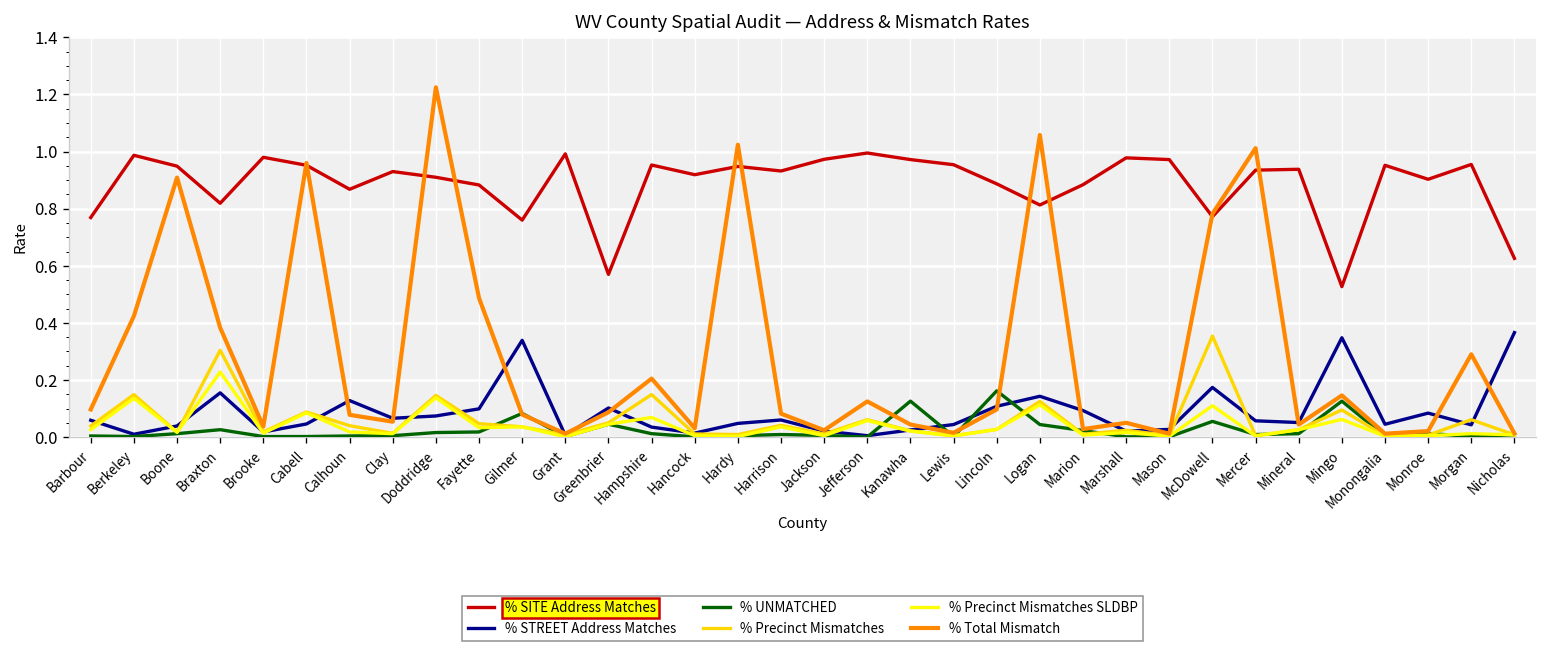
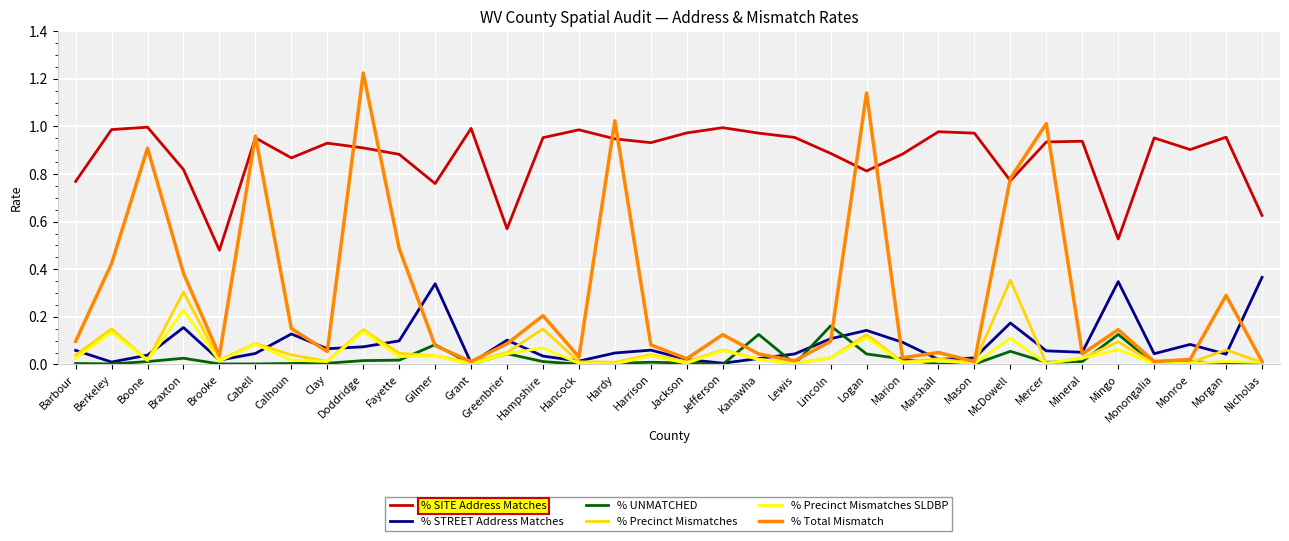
  {
    "% SITE Address Matches": {
      "Barbour": 0.77,
      "Berkeley": 0.99,
-     "Boone": 0.95,
+     "Boone": 1.00,
      "Braxton": 0.82,
-     "Brooke": 0.98,
+     "Brooke": 0.48,
      "Calhoun": 0.87,
      "Clay": 0.93,
      "Doddridge": 0.91,
      "Fayette": 0.88,
      "Gilmer": 0.76,
      "Grant": 0.99,
      "Greenbrier": 0.57,
      "Hampshire": 0.95,
-     "Hancock": 0.92,
+     "Hancock": 0.99,
      "Hardy": 0.95,
      "Harrison": 0.93,
      "Jackson": 0.97,
      "Jefferson": 1.00,
      "Kanawha": 0.97,
      "Lewis": 0.95,
      "Lincoln": 0.89,
      "Logan": 0.81,
      "Marion": 0.88,
      "Marshall": 0.98,
      "Mason": 0.97,
      "Mercer": 0.94,
      "Mineral": 0.94,
      "Mingo": 0.53,
      "Monongalia": 0.95,
      "Monroe": 0.90,
      "Morgan": 0.96,
      "Nicholas": 0.63
    },
    "% STREET Address Matches": {
      "Barbour": 0.06,
      "Boone": 0.04,
      "Braxton": 0.16,
      "Cabell": 0.05,
      "Calhoun": 0.13,
      "Clay": 0.07,
      "Doddridge": 0.07,
      "Fayette": 0.10,
      "Gilmer": 0.34,
      "Greenbrier": 0.10,
      "Hampshire": 0.04,
      "Hardy": 0.05,
      "Harrison": 0.06,
      "Lewis": 0.04,
      "Lincoln": 0.11,
      "Logan": 0.14,
      "Marion": 0.09,
      "Mason": 0.03,
      "McDowell": 0.17,
      "Mercer": 0.06,
      "Mingo": 0.35,
      "Monongalia": 0.05,
      "Monroe": 0.08,
      "Morgan": 0.04,
      "Nicholas": 0.37
    },
    "% UNMATCHED": {
      "Barbour": 0.00,
      "Braxton": 0.03,
      "Brooke": 0.00,
      "Cabell": 0.00,
      "Calhoun": 0.00,
      "Doddridge": 0.02,
      "Fayette": 0.02,
      "Hampshire": 0.01,
      "Harrison": 0.01,
      "Kanawha": 0.13,
      "Lincoln": 0.16,
      "Logan": 0.04,
      "Marshall": 0.00,
      "McDowell": 0.06,
      "Mineral": 0.01,
      "Mingo": 0.13
    },
    "% Total Mismatch": {
      "Barbour": 0.10,
      "Berkeley": 0.42,
      "Boone": 0.91,
      "Braxton": 0.38,
      "Brooke": 0.04,
-     "Calhoun": 0.08,
+     "Calhoun": 0.15,
      "Clay": 0.05,
      "Doddridge": 1.23,
      "Fayette": 0.49,
      "Greenbrier": 0.09,
      "Hampshire": 0.21,
      "Hancock": 0.03,
      "Hardy": 1.02,
      "Harrison": 0.08,
      "Jefferson": 0.13,
      "Kanawha": 0.04,
      "Lincoln": 0.10,
-     "Logan": 1.06,
+     "Logan": 1.14,
      "Marshall": 0.05,
      "Mercer": 1.01,
      "Mingo": 0.15,
      "Morgan": 0.29
    }
  }
